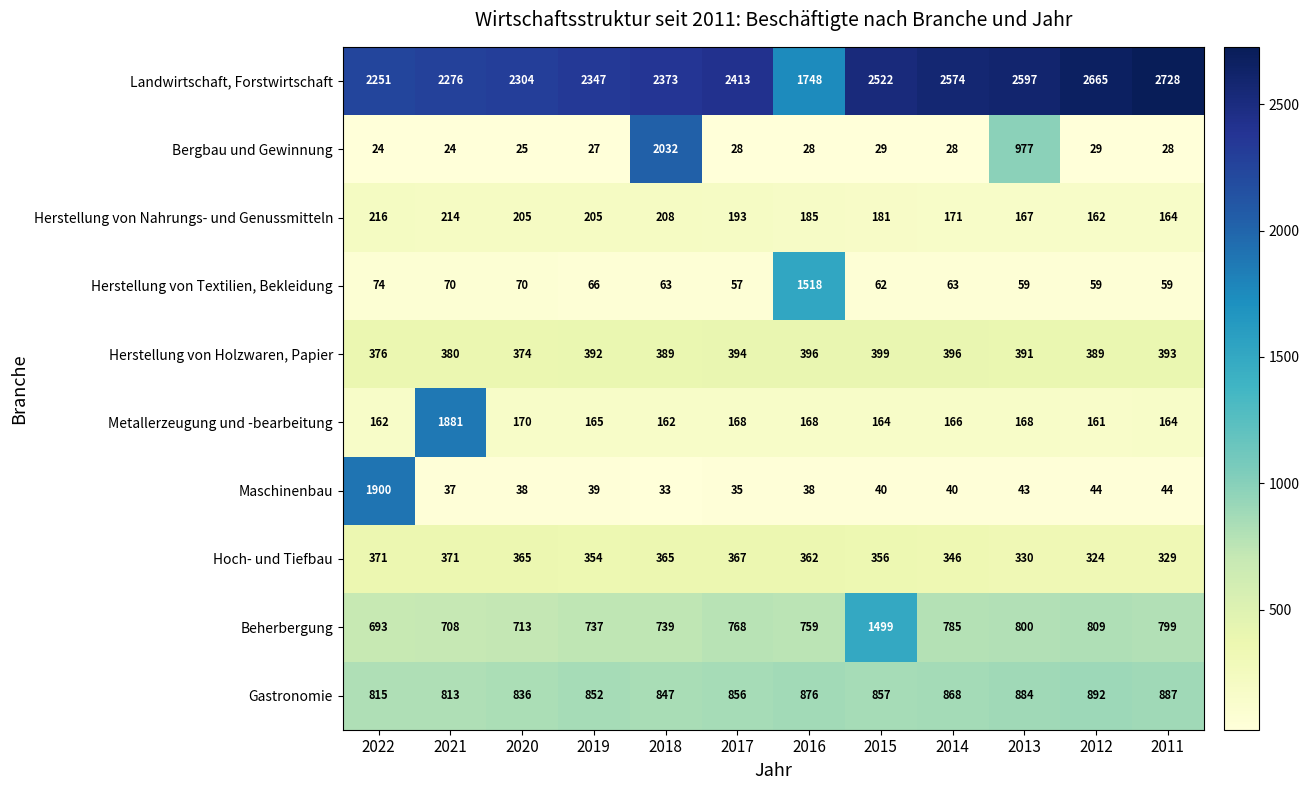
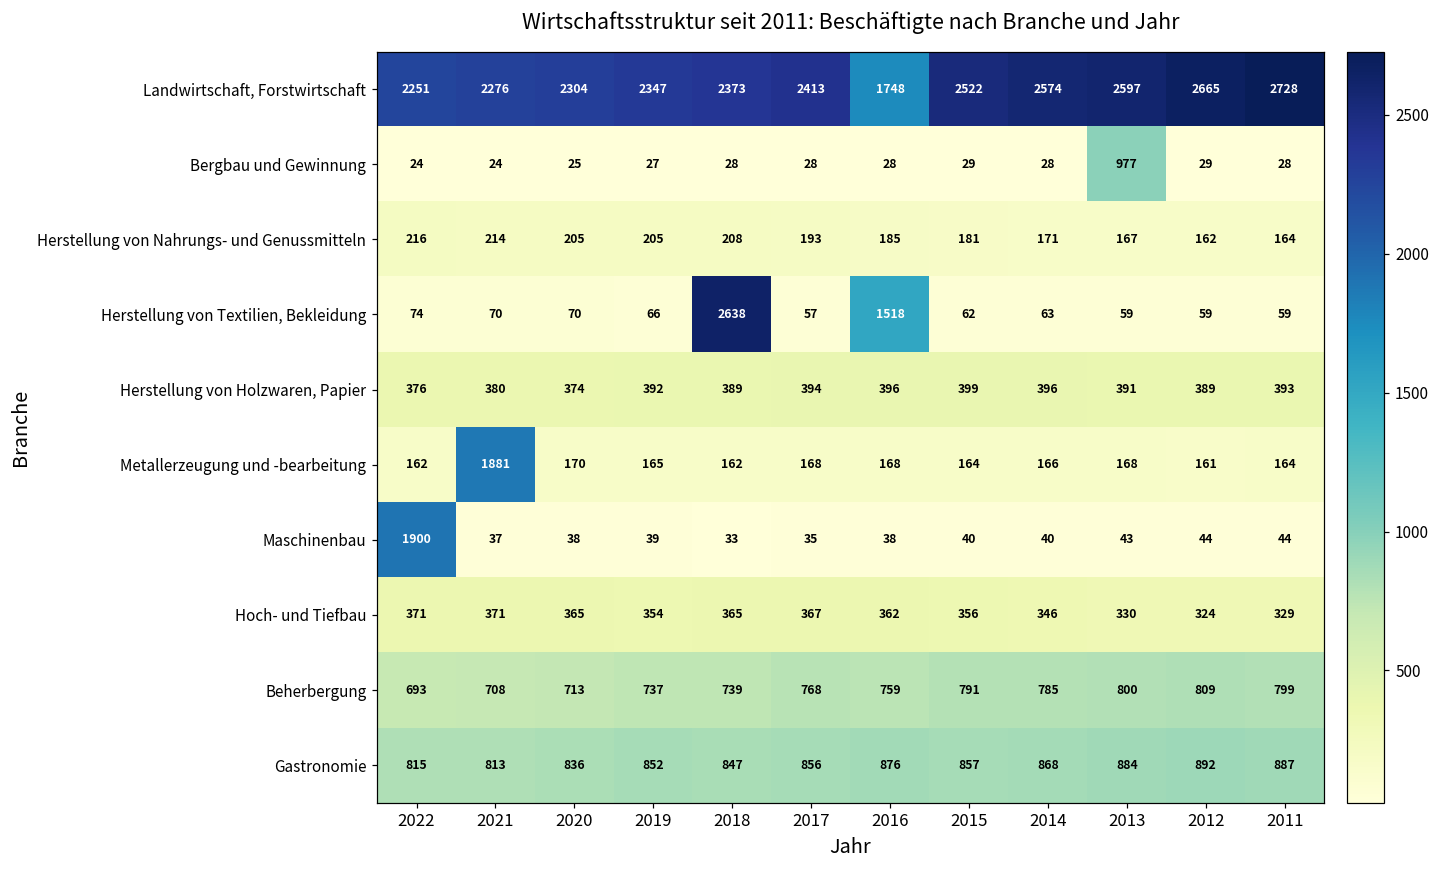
  {
    "Landwirtschaft, Forstwirtschaft": {
      "2022": 2251,
      "2021": 2276,
      "2020": 2304,
      "2019": 2347,
      "2018": 2373,
      "2017": 2413,
      "2016": 1748,
      "2015": 2522,
      "2014": 2574,
      "2013": 2597,
      "2012": 2665,
      "2011": 2728
    },
    "Bergbau und Gewinnung": {
      "2022": 24,
      "2021": 24,
      "2020": 25,
      "2019": 27,
-     "2018": 2032,
+     "2018": 28,
      "2017": 28,
      "2016": 28,
      "2015": 29,
      "2014": 28,
      "2013": 977,
      "2012": 29,
      "2011": 28
    },
    "Herstellung von Nahrungs- und Genussmitteln": {
      "2022": 216,
      "2021": 214,
      "2020": 205,
      "2019": 205,
      "2018": 208,
      "2017": 193,
      "2016": 185,
      "2015": 181,
      "2014": 171,
      "2013": 167,
      "2012": 162,
      "2011": 164
    },
    "Herstellung von Textilien, Bekleidung": {
      "2022": 74,
      "2021": 70,
      "2020": 70,
      "2019": 66,
-     "2018": 63,
+     "2018": 2638,
      "2017": 57,
      "2016": 1518,
      "2015": 62,
      "2014": 63,
      "2013": 59,
      "2012": 59,
      "2011": 59
    },
    "Herstellung von Holzwaren, Papier": {
      "2022": 376,
      "2021": 380,
      "2020": 374,
      "2019": 392,
      "2018": 389,
      "2017": 394,
      "2016": 396,
      "2015": 399,
      "2014": 396,
      "2013": 391,
      "2012": 389,
      "2011": 393
    },
    "Metallerzeugung und -bearbeitung": {
      "2022": 162,
      "2021": 1881,
      "2020": 170,
      "2019": 165,
      "2018": 162,
      "2017": 168,
      "2016": 168,
      "2015": 164,
      "2014": 166,
      "2013": 168,
      "2012": 161,
      "2011": 164
    },
    "Maschinenbau": {
      "2022": 1900,
      "2021": 37,
      "2020": 38,
      "2019": 39,
      "2018": 33,
      "2017": 35,
      "2016": 38,
      "2015": 40,
      "2014": 40,
      "2013": 43,
      "2012": 44,
      "2011": 44
    },
    "Hoch- und Tiefbau": {
      "2022": 371,
      "2021": 371,
      "2020": 365,
      "2019": 354,
      "2018": 365,
      "2017": 367,
      "2016": 362,
      "2015": 356,
      "2014": 346,
      "2013": 330,
      "2012": 324,
      "2011": 329
    },
    "Beherbergung": {
      "2022": 693,
      "2021": 708,
      "2020": 713,
      "2019": 737,
      "2018": 739,
      "2017": 768,
      "2016": 759,
-     "2015": 1499,
+     "2015": 791,
      "2014": 785,
      "2013": 800,
      "2012": 809,
      "2011": 799
    },
    "Gastronomie": {
      "2022": 815,
      "2021": 813,
      "2020": 836,
      "2019": 852,
      "2018": 847,
      "2017": 856,
      "2016": 876,
      "2015": 857,
      "2014": 868,
      "2013": 884,
      "2012": 892,
      "2011": 887
    }
  }
